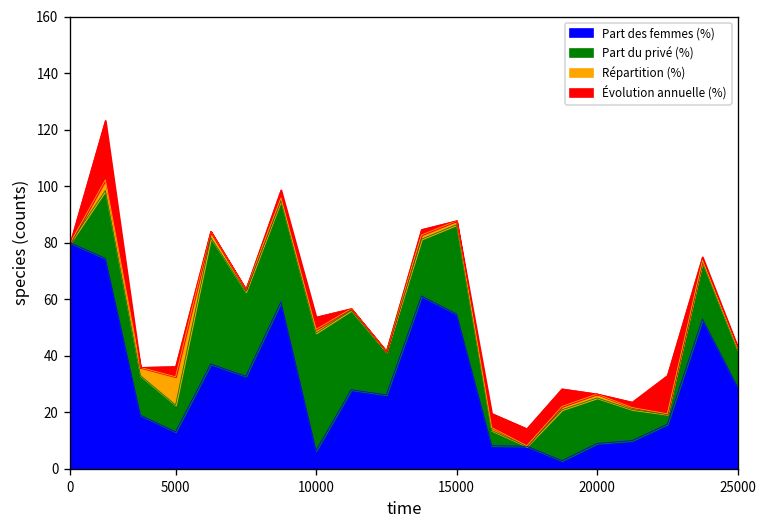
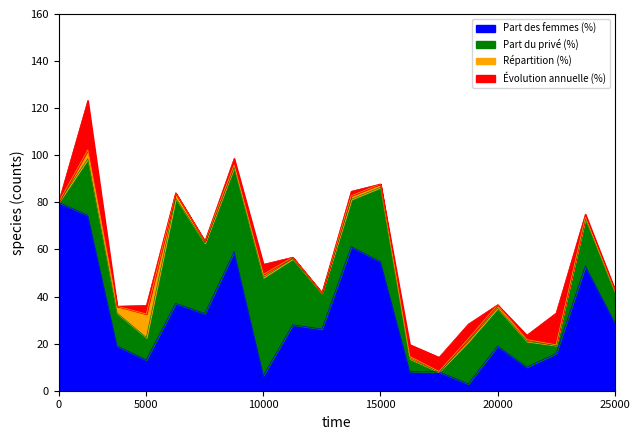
  {
    "Part des femmes (%)": {
      "5000": 13,
      "10000": 7,
      "15000": 55,
-     "20000": 9,
+     "20000": 19,
      "25000": 29
    },
    "Part du privé (%)": {
      "5000": 23,
      "10000": 48,
      "15000": 86
    },
    "Répartition (%)": {
      "5000": 33,
      "10000": 49
    },
    "Évolution annuelle (%)": {
      "5000": 4,
      "10000": 4
    }
  }
